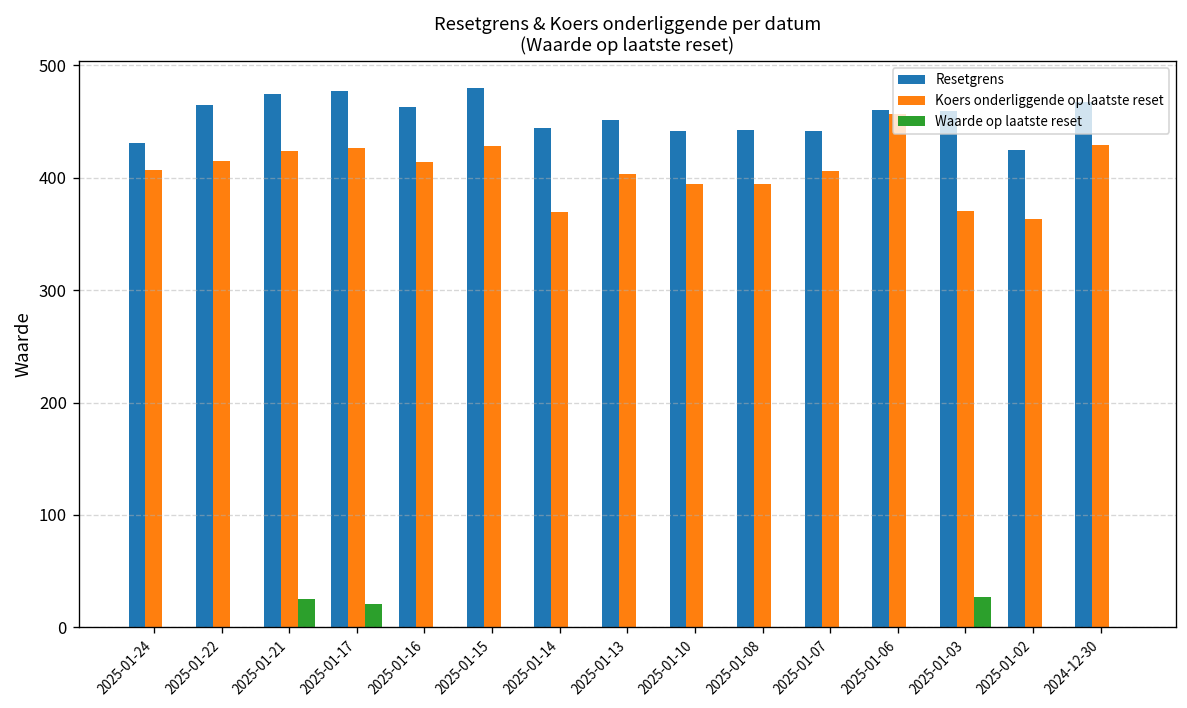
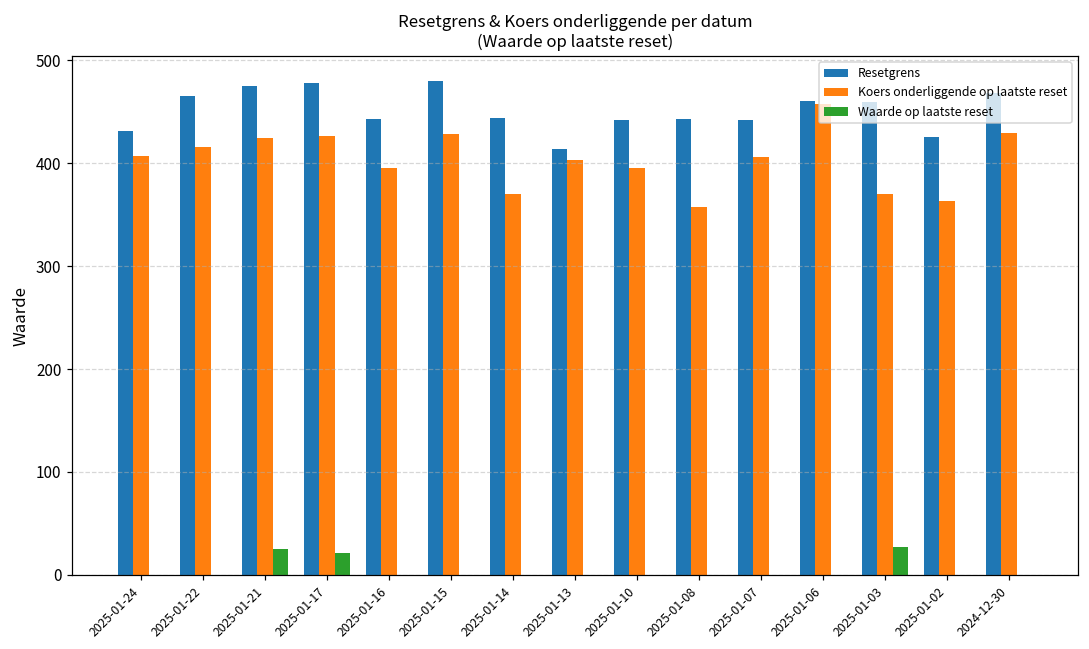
  {
    "Resetgrens": {
      "2025-01-24": 430,
      "2025-01-22": 460,
      "2025-01-21": 470,
      "2025-01-17": 480,
-     "2025-01-16": 460,
+     "2025-01-16": 440,
      "2025-01-15": 480,
      "2025-01-14": 440,
-     "2025-01-13": 450,
+     "2025-01-13": 410,
      "2025-01-10": 440,
      "2025-01-08": 440,
      "2025-01-07": 440,
      "2025-01-06": 460,
      "2025-01-02": 420
    },
    "Koers onderliggende op laatste reset": {
      "2025-01-24": 410,
      "2025-01-22": 420,
      "2025-01-21": 420,
      "2025-01-17": 430,
-     "2025-01-16": 410,
+     "2025-01-16": 400,
      "2025-01-15": 430,
      "2025-01-14": 370,
      "2025-01-13": 400,
      "2025-01-10": 390,
-     "2025-01-08": 390,
+     "2025-01-08": 360,
      "2025-01-07": 410,
      "2025-01-03": 370,
      "2025-01-02": 360,
      "2024-12-30": 430
    },
    "Waarde op laatste reset": {
      "2025-01-24": 0,
      "2025-01-22": 0,
      "2025-01-21": 30,
      "2025-01-17": 20,
      "2025-01-16": 0,
      "2025-01-15": 0,
      "2025-01-14": 0,
      "2025-01-13": 0,
      "2025-01-10": 0,
      "2025-01-08": 0,
      "2025-01-07": 0,
      "2025-01-06": 0,
      "2025-01-03": 30,
      "2024-12-30": 0
    }
  }
